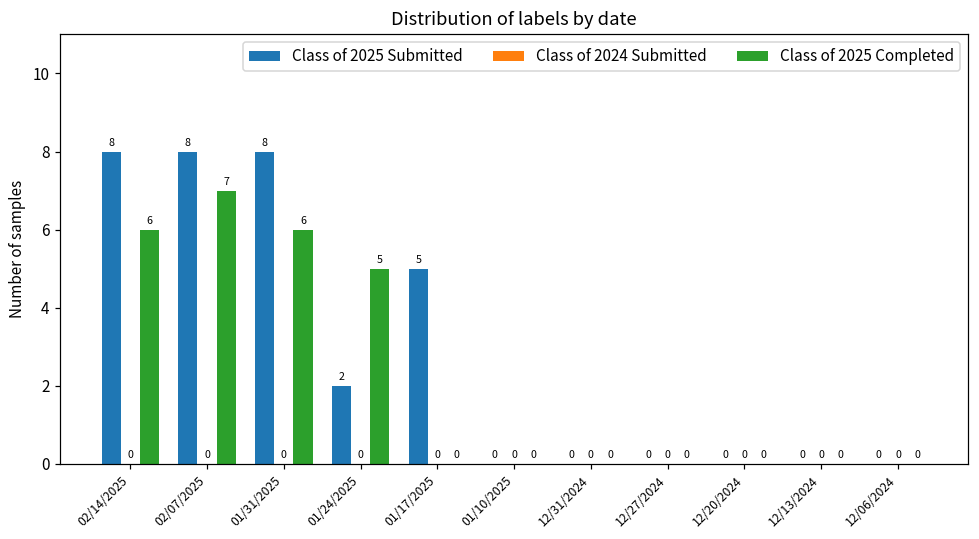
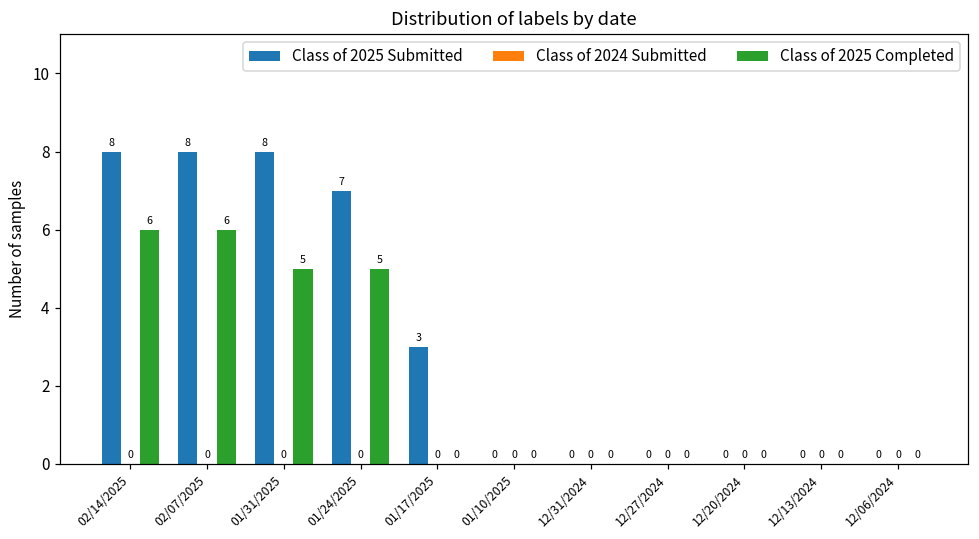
  {
    "Class of 2025 Submitted": {
      "02/14/2025": 8,
      "02/07/2025": 8,
      "01/31/2025": 8,
-     "01/24/2025": 2,
-     "01/17/2025": 5,
+     "01/24/2025": 7,
+     "01/17/2025": 3,
      "01/10/2025": 0,
      "12/31/2024": 0,
      "12/27/2024": 0,
      "12/20/2024": 0,
      "12/13/2024": 0,
      "12/06/2024": 0
    },
    "Class of 2024 Submitted": {
      "02/14/2025": 0,
      "02/07/2025": 0,
      "01/31/2025": 0,
      "01/24/2025": 0,
      "01/17/2025": 0,
      "01/10/2025": 0,
      "12/31/2024": 0,
      "12/27/2024": 0,
      "12/20/2024": 0,
      "12/13/2024": 0,
      "12/06/2024": 0
    },
    "Class of 2025 Completed": {
      "02/14/2025": 6,
-     "02/07/2025": 7,
-     "01/31/2025": 6,
+     "02/07/2025": 6,
+     "01/31/2025": 5,
      "01/24/2025": 5,
      "01/17/2025": 0,
      "01/10/2025": 0,
      "12/31/2024": 0,
      "12/27/2024": 0,
      "12/20/2024": 0,
      "12/13/2024": 0,
      "12/06/2024": 0
    }
  }
